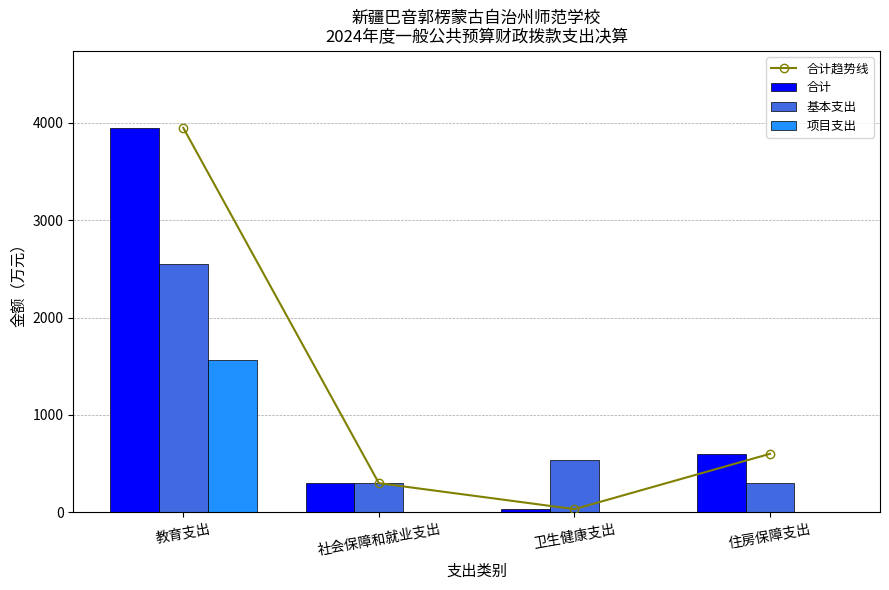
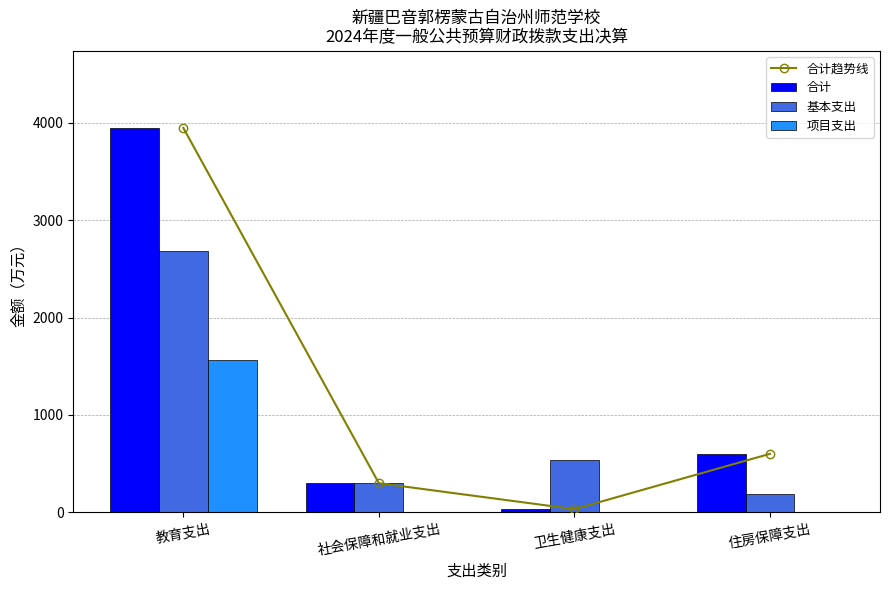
  {
    "合计": {
      "教育支出": 3900,
      "社会保障和就业支出": 300,
      "卫生健康支出": 0,
      "住房保障支出": 600
    },
    "合计趋势线": {
      "教育支出": 3900,
      "社会保障和就业支出": 300,
      "卫生健康支出": 0,
      "住房保障支出": 600
    },
    "基本支出": {
-     "教育支出": 2500,
+     "教育支出": 2700,
      "社会保障和就业支出": 300,
      "卫生健康支出": 500,
-     "住房保障支出": 300
+     "住房保障支出": 200
    },
    "项目支出": {
      "教育支出": 1600,
      "社会保障和就业支出": 0,
      "卫生健康支出": 0,
      "住房保障支出": 0
    }
  }
